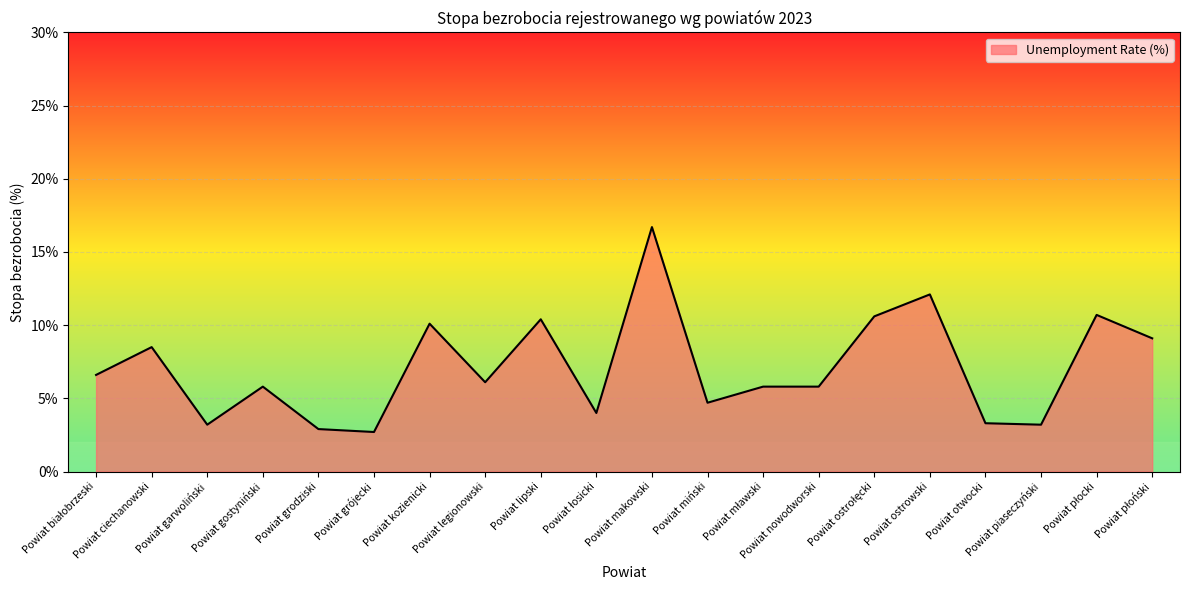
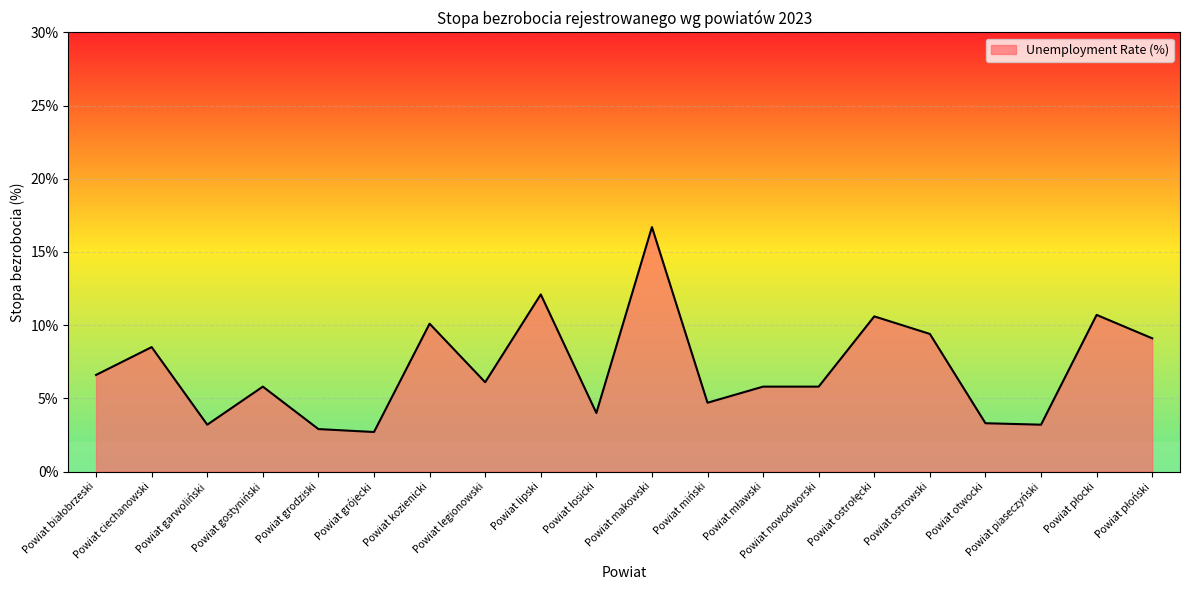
  {
    "Powiat białobrzeski": "6.6%",
    "Powiat ciechanowski": "8.5%",
    "Powiat garwoliński": "3.2%",
    "Powiat gostyniński": "5.8%",
    "Powiat grodziski": "2.9%",
    "Powiat grójecki": "2.7%",
    "Powiat kozienicki": "10.1%",
    "Powiat legionowski": "6.1%",
-   "Powiat lipski": "10.4%",
+   "Powiat lipski": "12.1%",
    "Powiat łosicki": "4.0%",
    "Powiat makowski": "16.7%",
    "Powiat miński": "4.7%",
    "Powiat mławski": "5.8%",
    "Powiat nowodworski": "5.8%",
    "Powiat ostrołęcki": "10.6%",
-   "Powiat ostrowski": "12.1%",
+   "Powiat ostrowski": "9.4%",
    "Powiat otwocki": "3.3%",
    "Powiat piaseczyński": "3.2%",
    "Powiat płocki": "10.7%",
    "Powiat płoński": "9.1%"
  }
